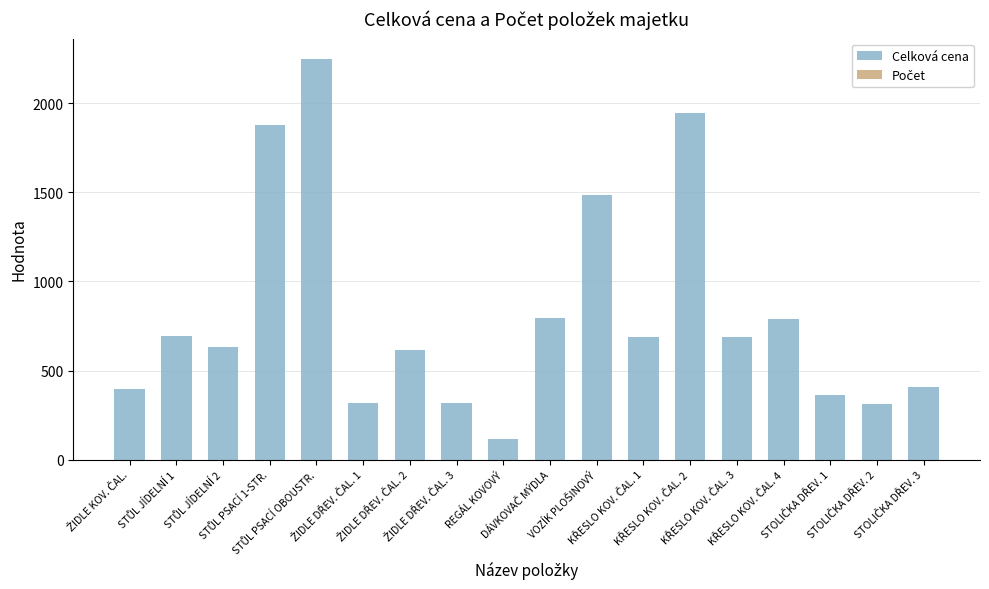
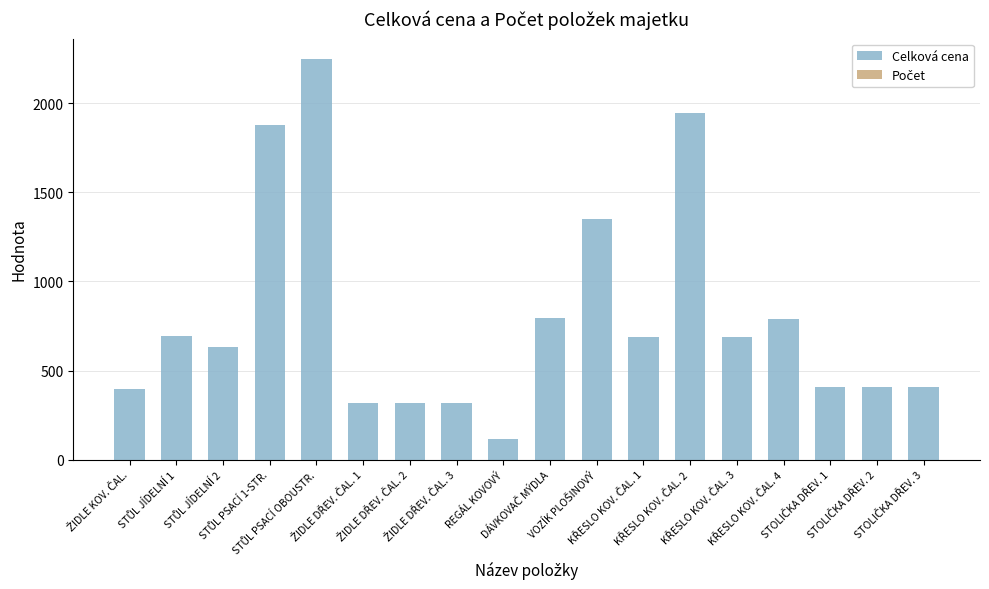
  {
    "Celková cena": {
      "ŽIDLE KOV. ČAL.": 400,
      "STŮL JÍDELNÍ 1": 690,
      "STŮL JÍDELNÍ 2": 630,
      "STŮL PSACÍ 1-STR.": 1880,
      "STŮL PSACÍ OBOUSTR.": 2250,
      "ŽIDLE DŘEV. ČAL. 1": 320,
-     "ŽIDLE DŘEV. ČAL. 2": 620,
+     "ŽIDLE DŘEV. ČAL. 2": 320,
      "ŽIDLE DŘEV. ČAL. 3": 320,
      "REGÁL KOVOVÝ": 120,
      "DÁVKOVAČ MÝDLA": 800,
-     "VOZÍK PLOŠINOVÝ": 1490,
+     "VOZÍK PLOŠINOVÝ": 1350,
      "KŘESLO KOV. ČAL. 1": 690,
      "KŘESLO KOV. ČAL. 2": 1950,
      "KŘESLO KOV. ČAL. 3": 690,
      "KŘESLO KOV. ČAL. 4": 790,
-     "STOLIČKA DŘEV. 1": 360,
-     "STOLIČKA DŘEV. 2": 310,
+     "STOLIČKA DŘEV. 1": 410,
+     "STOLIČKA DŘEV. 2": 410,
      "STOLIČKA DŘEV. 3": 410
    }
  }
